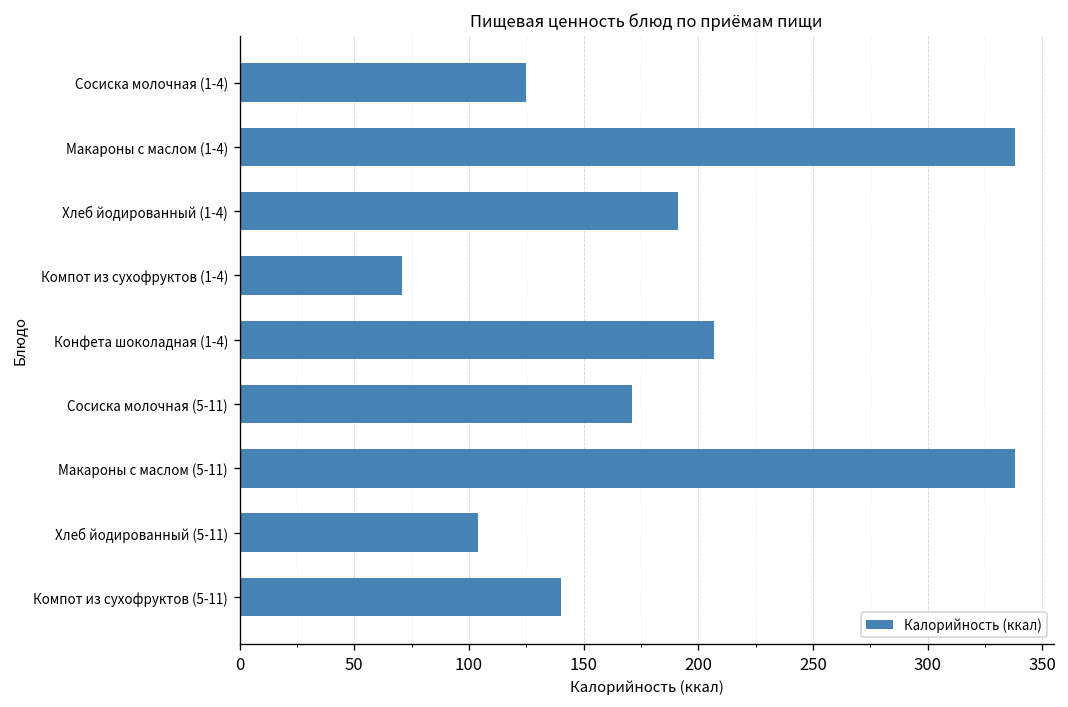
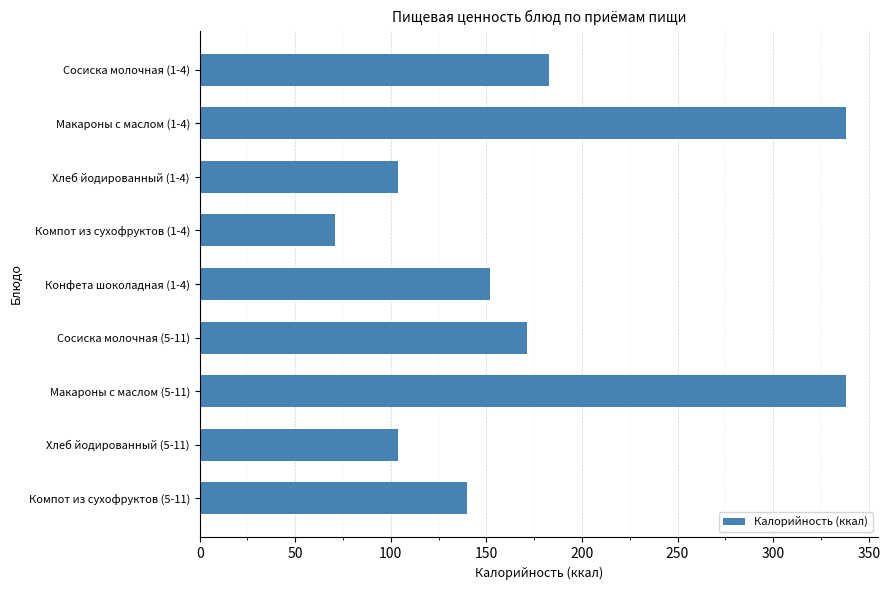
  {
-   "Сосиска молочная (1-4)": 125,
+   "Сосиска молочная (1-4)": 183,
    "Макароны с маслом (1-4)": 338,
-   "Хлеб йодированный (1-4)": 191,
+   "Хлеб йодированный (1-4)": 104,
    "Компот из сухофруктов (1-4)": 71,
-   "Конфета шоколадная (1-4)": 207,
+   "Конфета шоколадная (1-4)": 152,
    "Сосиска молочная (5-11)": 171,
    "Макароны с маслом (5-11)": 338,
    "Хлеб йодированный (5-11)": 104,
    "Компот из сухофруктов (5-11)": 140
  }
